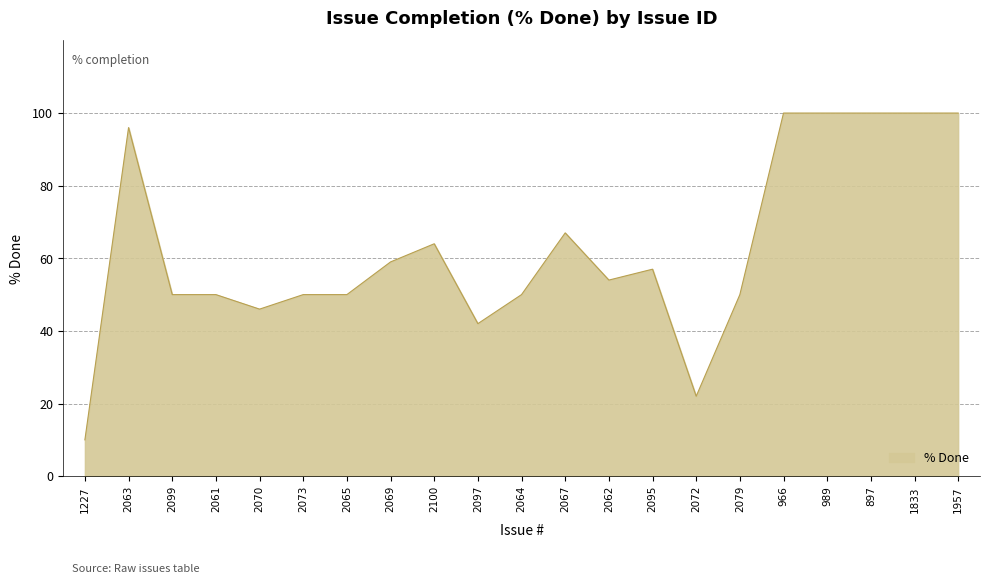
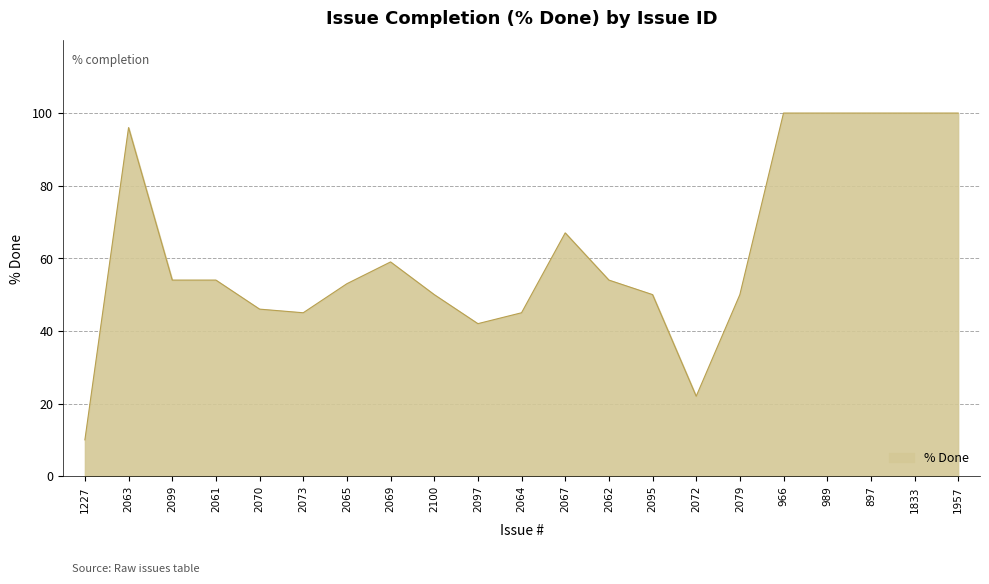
  {
    "1227": 10,
    "2063": 96,
-   "2099": 50,
-   "2061": 50,
+   "2099": 54,
+   "2061": 54,
    "2070": 46,
-   "2073": 50,
-   "2065": 50,
+   "2073": 45,
+   "2065": 53,
    "2069": 59,
-   "2100": 64,
+   "2100": 50,
    "2097": 42,
-   "2064": 50,
+   "2064": 45,
    "2067": 67,
    "2062": 54,
-   "2095": 57,
+   "2095": 50,
    "2072": 22,
    "2079": 50,
    "966": 100,
    "989": 100,
    "897": 100,
    "1833": 100,
    "1957": 100
  }
